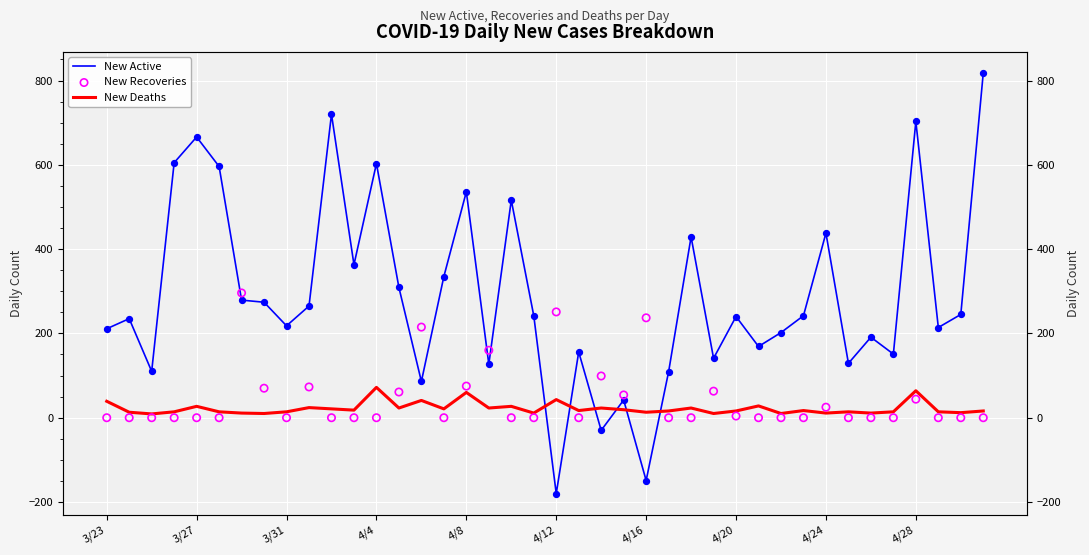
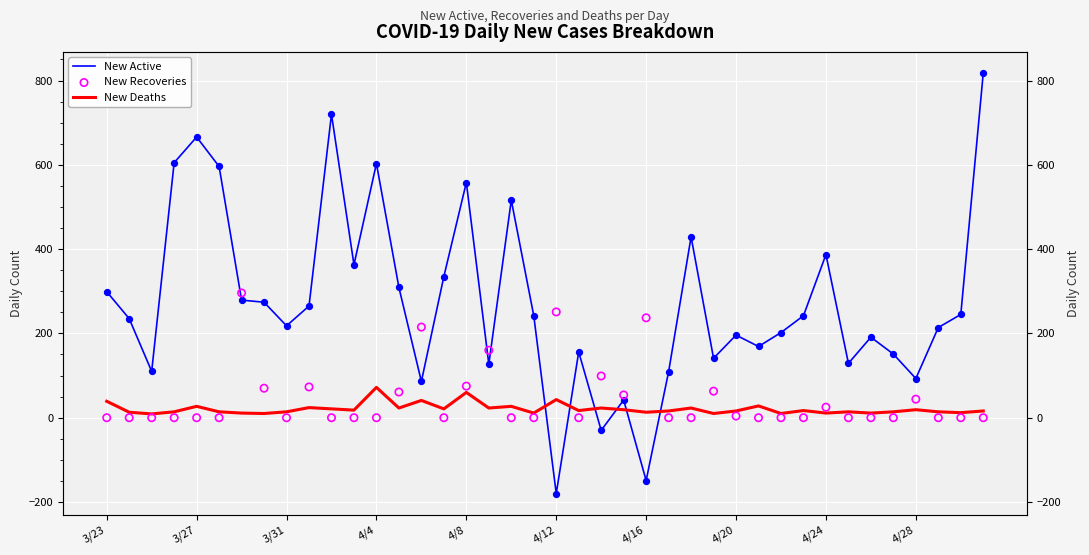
  {
    "New Active": {
-     "3/23": 210,
+     "3/23": 300,
      "3/27": 670,
      "3/31": 220,
      "4/4": 600,
-     "4/8": 540,
+     "4/8": 560,
      "4/12": -180,
      "4/16": -150,
-     "4/20": 240,
-     "4/24": 440,
-     "4/28": 700
+     "4/20": 200,
+     "4/24": 390,
+     "4/28": 90
    },
    "New Deaths": {
      "3/23": 40,
      "3/27": 30,
      "3/31": 10,
      "4/4": 70,
      "4/8": 60,
      "4/12": 40,
      "4/16": 10,
      "4/20": 20,
      "4/24": 10,
-     "4/28": 60
+     "4/28": 20
    }
  }
